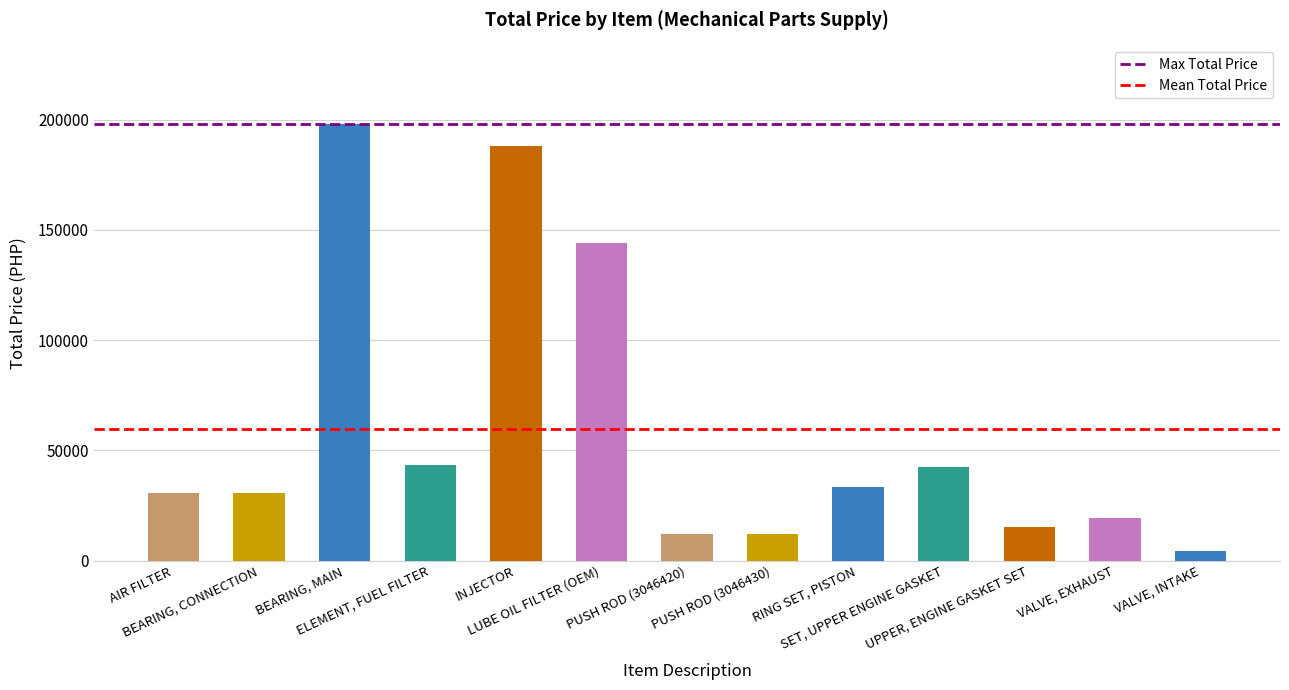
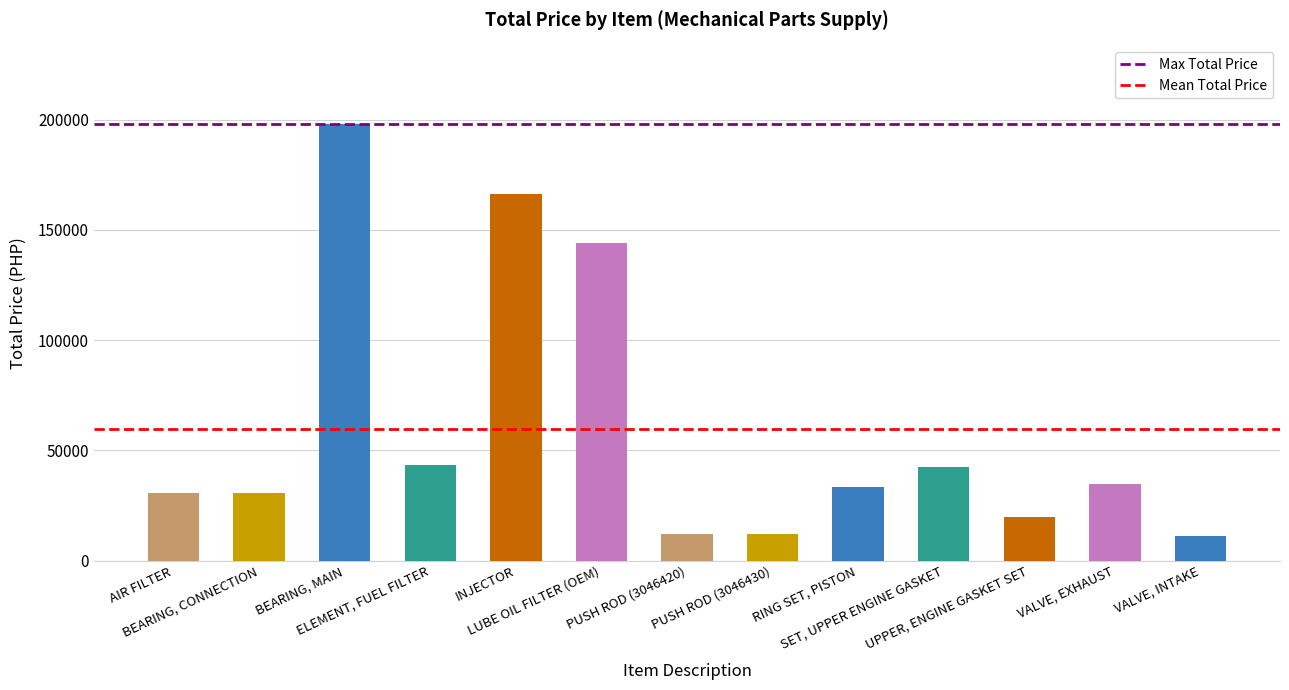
  {
    "AIR FILTER": 31000,
    "BEARING, CONNECTION": 31000,
    "BEARING, MAIN": 198000,
    "ELEMENT, FUEL FILTER": 44000,
-   "INJECTOR": 188000,
+   "INJECTOR": 166000,
    "LUBE OIL FILTER (OEM)": 144000,
    "PUSH ROD (3046420)": 12000,
    "PUSH ROD (3046430)": 12000,
    "RING SET, PISTON": 33000,
    "SET, UPPER ENGINE GASKET": 43000,
-   "UPPER, ENGINE GASKET SET": 15000,
-   "VALVE, EXHAUST": 19000,
-   "VALVE, INTAKE": 4000
+   "UPPER, ENGINE GASKET SET": 20000,
+   "VALVE, EXHAUST": 35000,
+   "VALVE, INTAKE": 11000
  }
